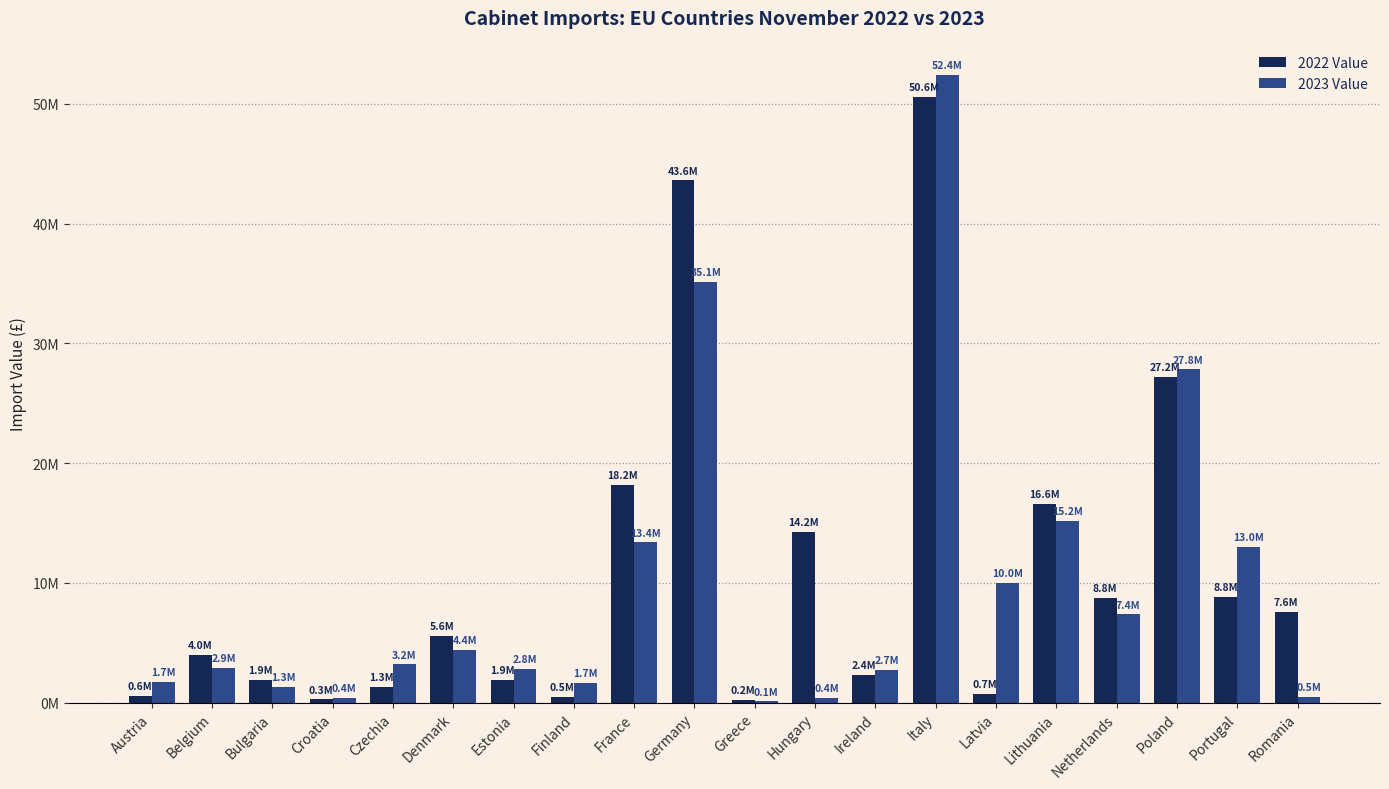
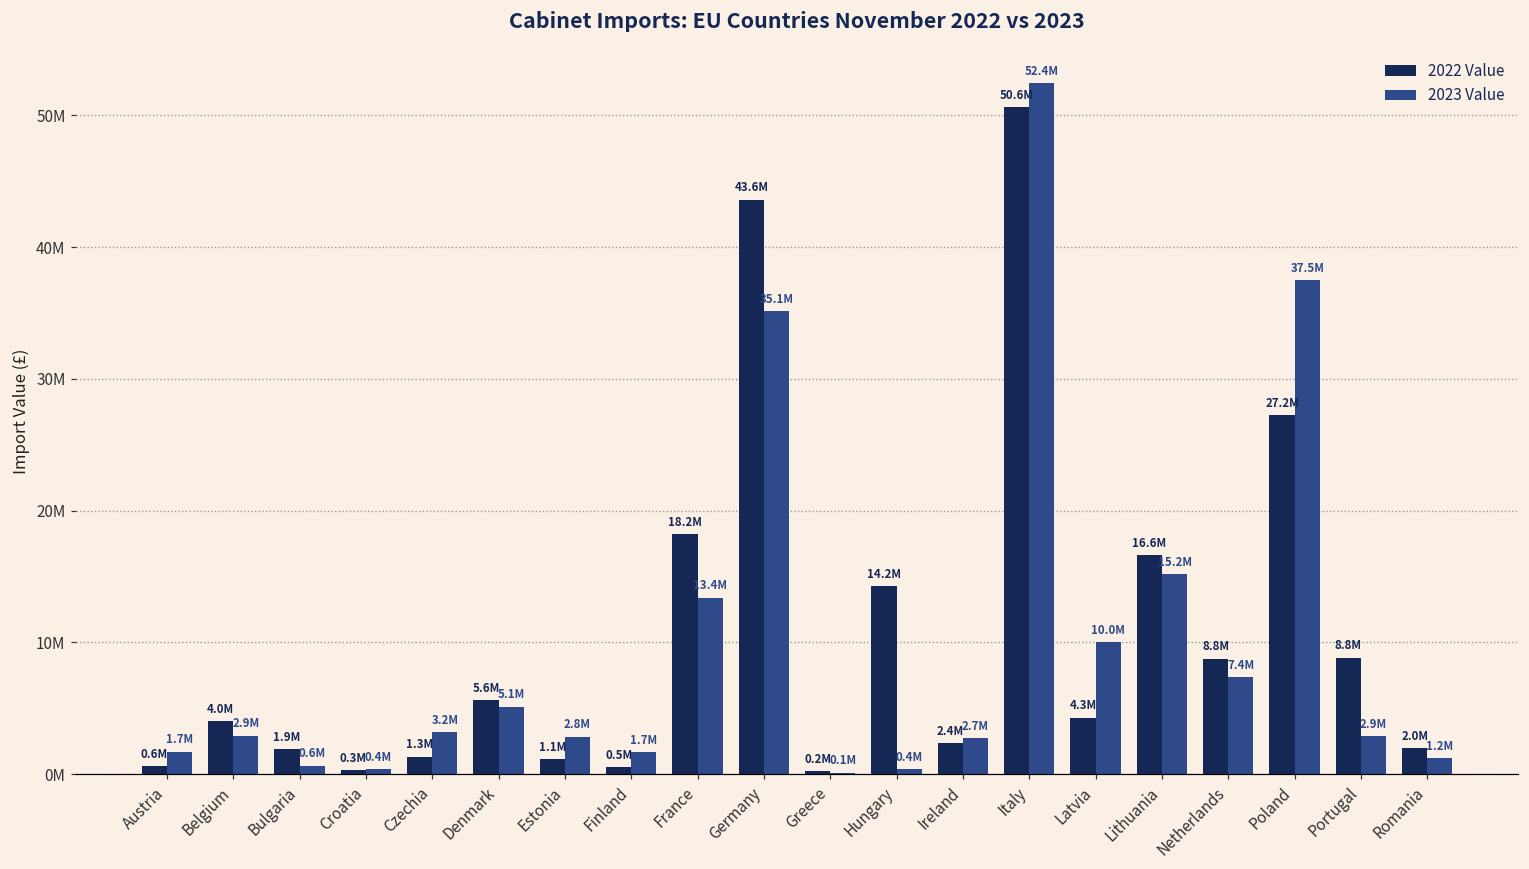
  {
    "2022 Value": {
      "Austria": "0.6M",
      "Belgium": "4.0M",
      "Bulgaria": "1.9M",
      "Croatia": "0.3M",
      "Czechia": "1.3M",
      "Denmark": "5.6M",
-     "Estonia": "1.9M",
+     "Estonia": "1.1M",
      "Finland": "0.5M",
      "France": "18.2M",
      "Germany": "43.6M",
      "Greece": "0.2M",
      "Hungary": "14.2M",
      "Ireland": "2.4M",
      "Italy": "50.6M",
-     "Latvia": "0.7M",
+     "Latvia": "4.3M",
      "Lithuania": "16.6M",
      "Netherlands": "8.8M",
      "Poland": "27.2M",
      "Portugal": "8.8M",
-     "Romania": "7.6M"
+     "Romania": "2.0M"
    },
    "2023 Value": {
      "Austria": "1.7M",
      "Belgium": "2.9M",
-     "Bulgaria": "1.3M",
+     "Bulgaria": "0.6M",
      "Croatia": "0.4M",
      "Czechia": "3.2M",
-     "Denmark": "4.4M",
+     "Denmark": "5.1M",
      "Estonia": "2.8M",
      "Finland": "1.7M",
      "France": "13.4M",
      "Germany": "35.1M",
      "Greece": "0.1M",
      "Hungary": "0.4M",
      "Ireland": "2.7M",
      "Italy": "52.4M",
      "Latvia": "10.0M",
      "Lithuania": "15.2M",
      "Netherlands": "7.4M",
-     "Poland": "27.8M",
-     "Portugal": "13.0M",
-     "Romania": "0.5M"
+     "Poland": "37.5M",
+     "Portugal": "2.9M",
+     "Romania": "1.2M"
    }
  }
